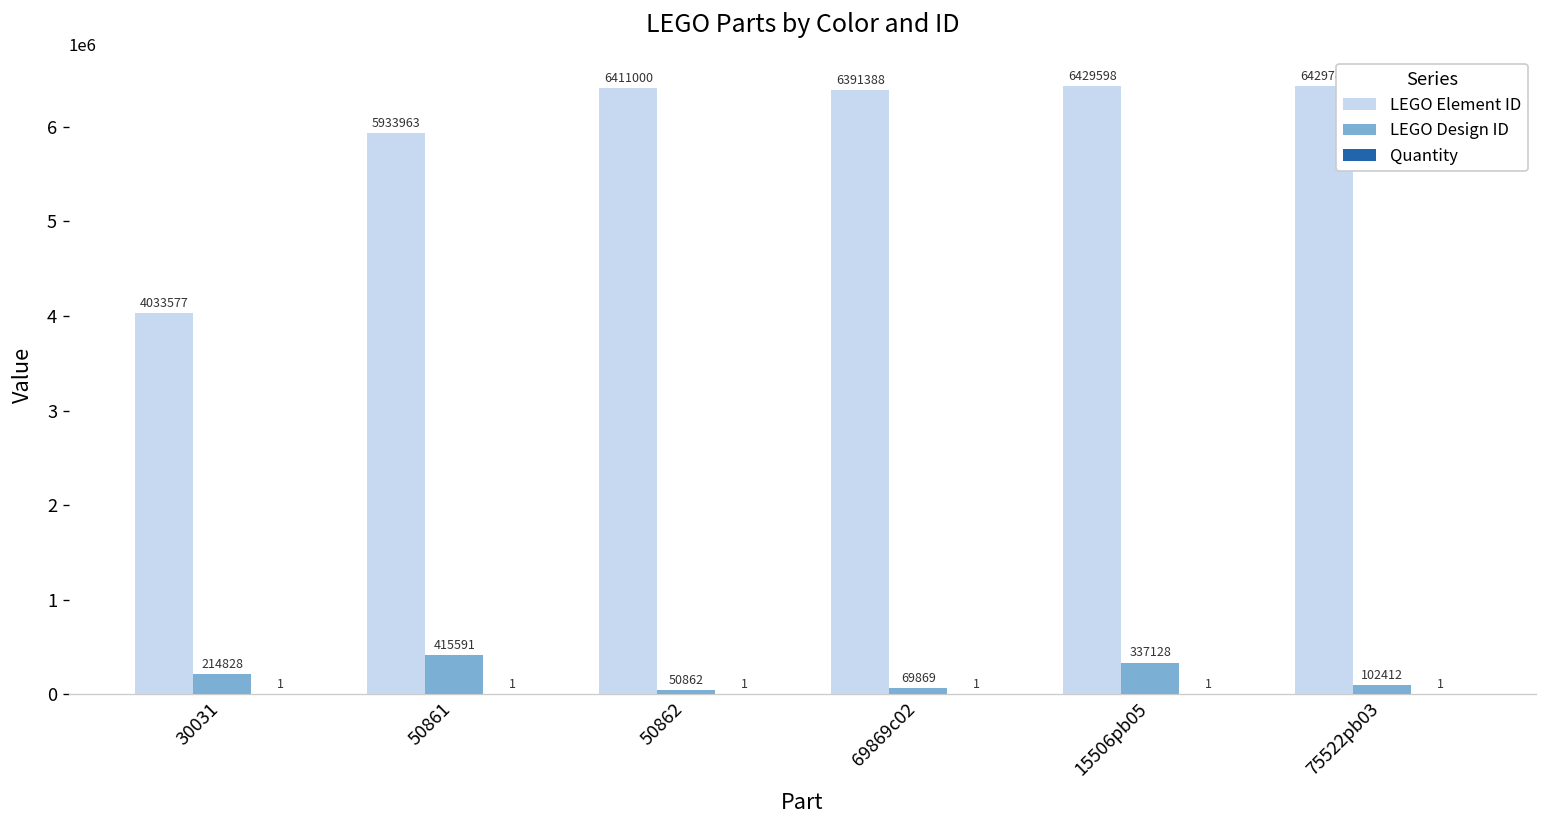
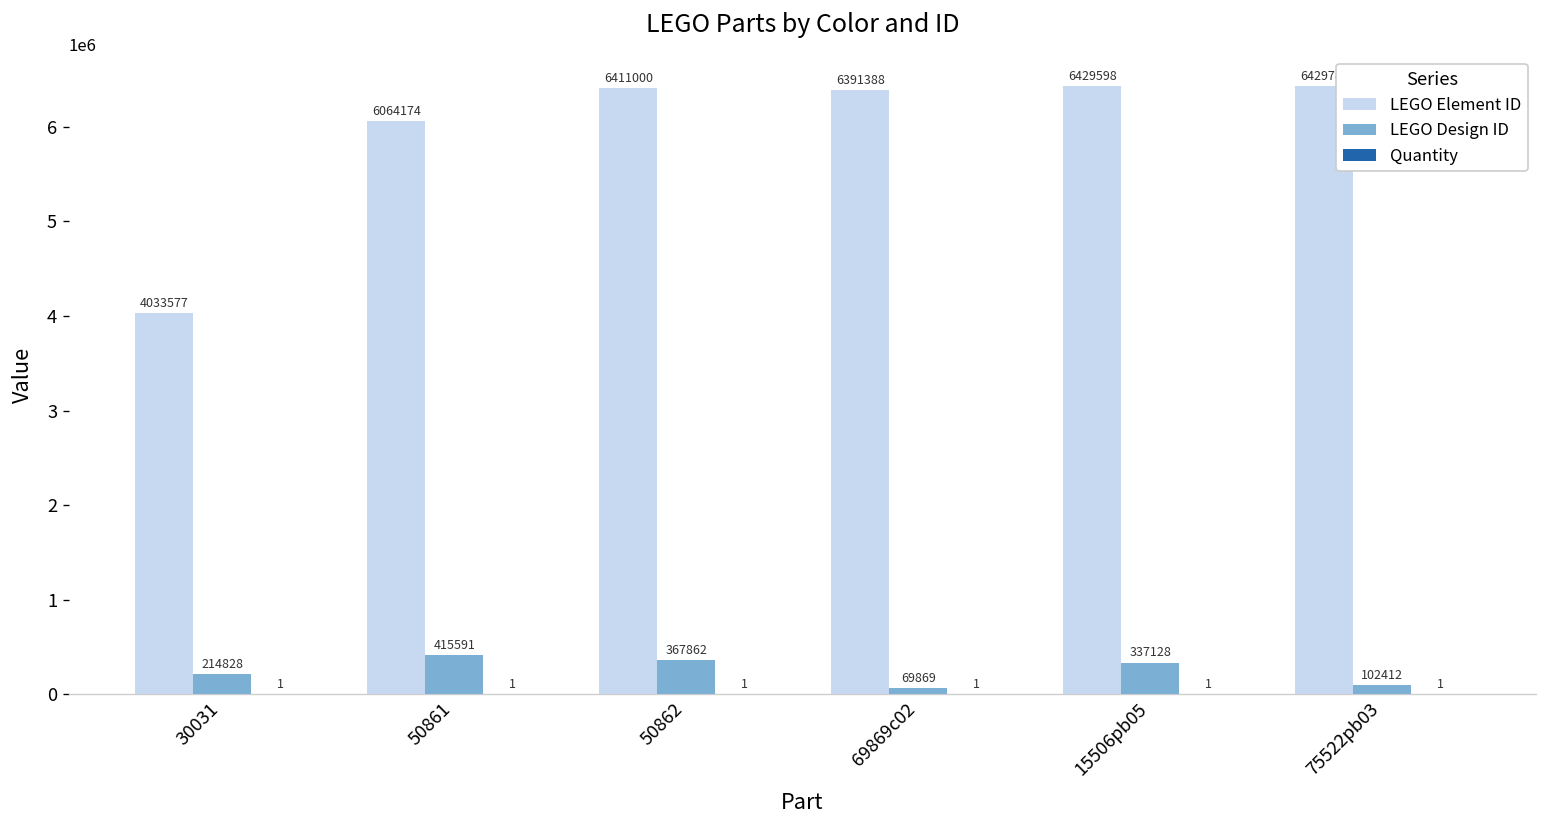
  {
    "LEGO Element ID": {
      "30031": 4033577,
-     "50861": 5933963,
+     "50861": 6064174,
      "50862": 6411000,
      "69869c02": 6391388,
      "15506pb05": 6429598
    },
    "LEGO Design ID": {
      "30031": 214828,
      "50861": 415591,
-     "50862": 50862,
+     "50862": 367862,
      "69869c02": 69869,
      "15506pb05": 337128,
      "75522pb03": 102412
    },
    "Quantity": {
      "30031": 1,
      "50861": 1,
      "50862": 1,
      "69869c02": 1,
      "15506pb05": 1,
      "75522pb03": 1
    }
  }
